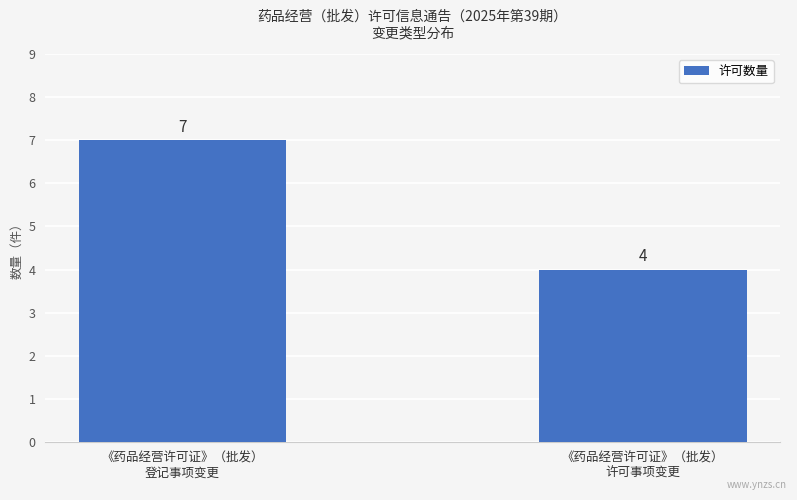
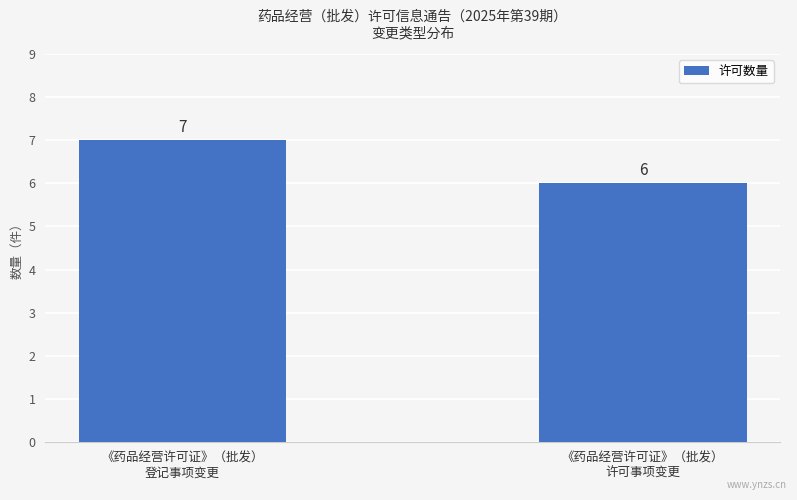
  {
    "《药品经营许可证》（批发） 登记事项变更": 7,
-   "《药品经营许可证》（批发） 许可事项变更": 4
+   "《药品经营许可证》（批发） 许可事项变更": 6
  }
